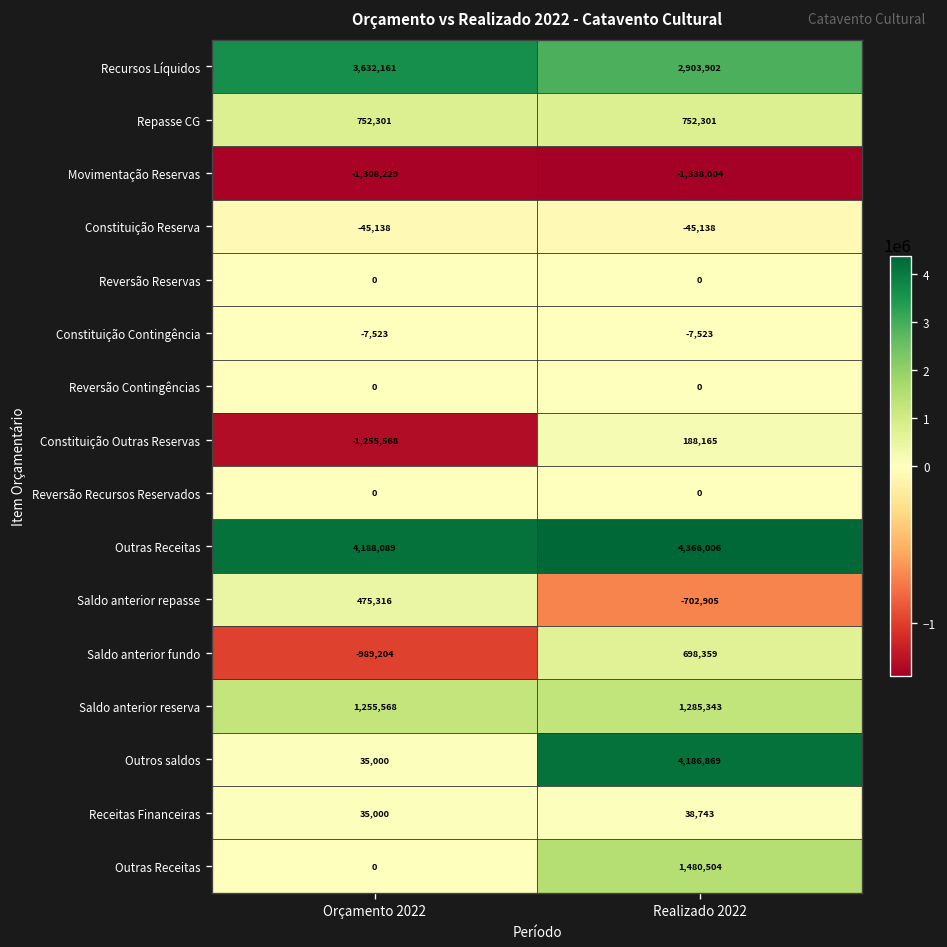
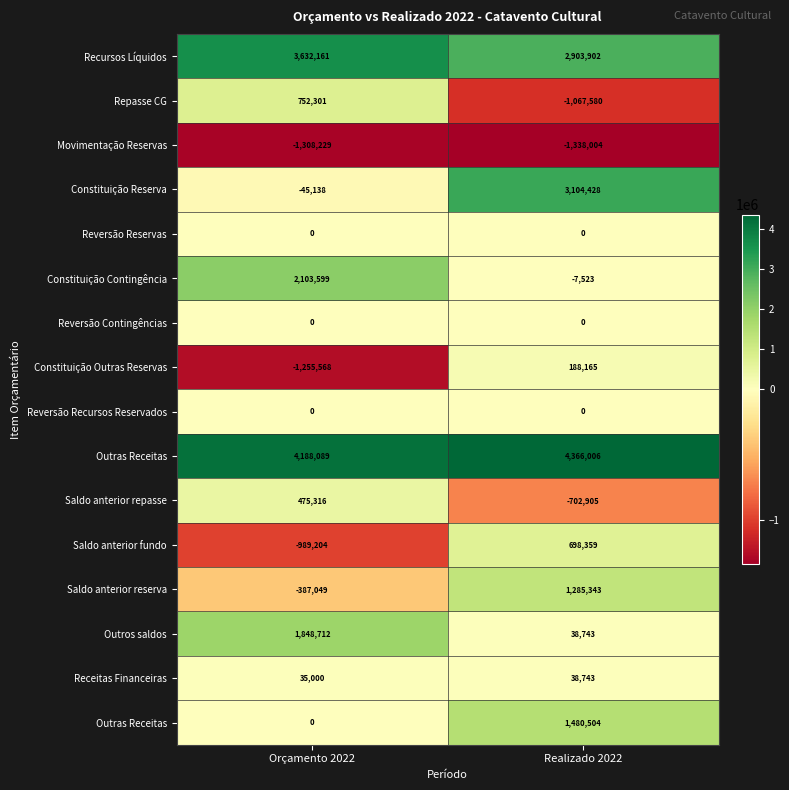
  {
    "Recursos Líquidos": {
      "Orçamento 2022": "3,632,161",
      "Realizado 2022": "2,903,902"
    },
    "Repasse CG": {
      "Orçamento 2022": "752,301",
-     "Realizado 2022": "752,301"
+     "Realizado 2022": "-1,067,580"
    },
    "Movimentação Reservas": {
      "Orçamento 2022": "-1,308,229",
      "Realizado 2022": "-1,338,004"
    },
    "Constituição Reserva": {
      "Orçamento 2022": "-45,138",
-     "Realizado 2022": "-45,138"
+     "Realizado 2022": "3,104,428"
    },
    "Reversão Reservas": {
      "Orçamento 2022": "0",
      "Realizado 2022": "0"
    },
    "Constituição Contingência": {
-     "Orçamento 2022": "-7,523",
+     "Orçamento 2022": "2,103,599",
      "Realizado 2022": "-7,523"
    },
    "Reversão Contingências": {
      "Orçamento 2022": "0",
      "Realizado 2022": "0"
    },
    "Constituição Outras Reservas": {
      "Orçamento 2022": "-1,255,568",
      "Realizado 2022": "188,165"
    },
    "Reversão Recursos Reservados": {
      "Orçamento 2022": "0",
      "Realizado 2022": "0"
    },
    "Saldo anterior repasse": {
      "Orçamento 2022": "475,316",
      "Realizado 2022": "-702,905"
    },
    "Saldo anterior fundo": {
      "Orçamento 2022": "-989,204",
      "Realizado 2022": "698,359"
    },
    "Saldo anterior reserva": {
-     "Orçamento 2022": "1,255,568",
+     "Orçamento 2022": "-387,049",
      "Realizado 2022": "1,285,343"
    },
    "Outros saldos": {
-     "Orçamento 2022": "35,000",
-     "Realizado 2022": "4,186,869"
+     "Orçamento 2022": "1,848,712",
+     "Realizado 2022": "38,743"
    },
    "Receitas Financeiras": {
      "Orçamento 2022": "35,000",
      "Realizado 2022": "38,743"
    }
  }
